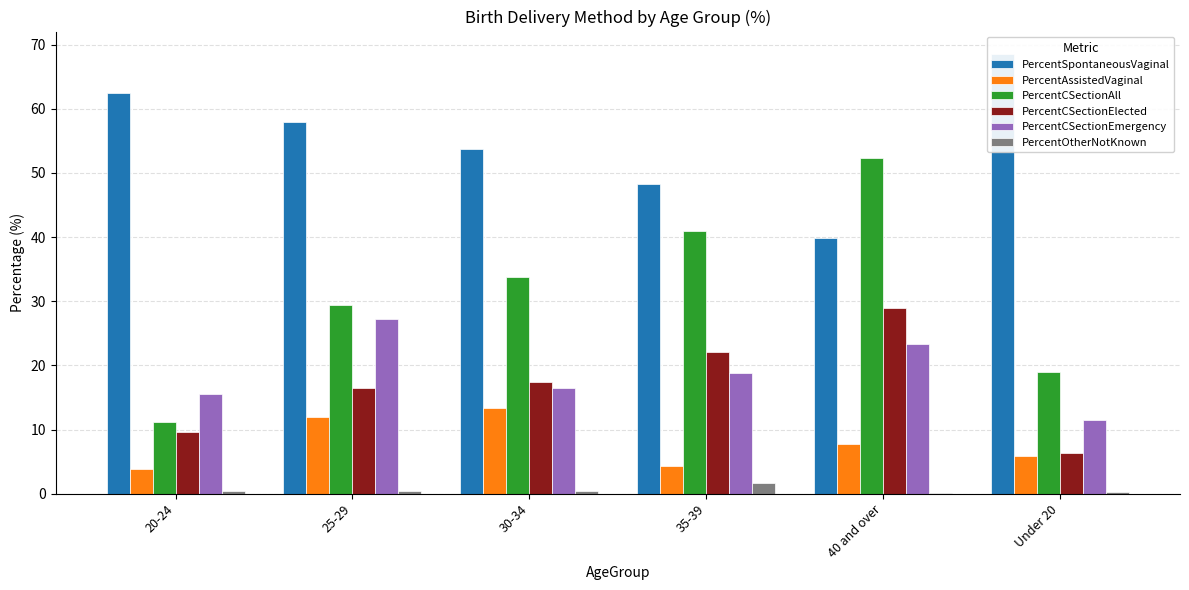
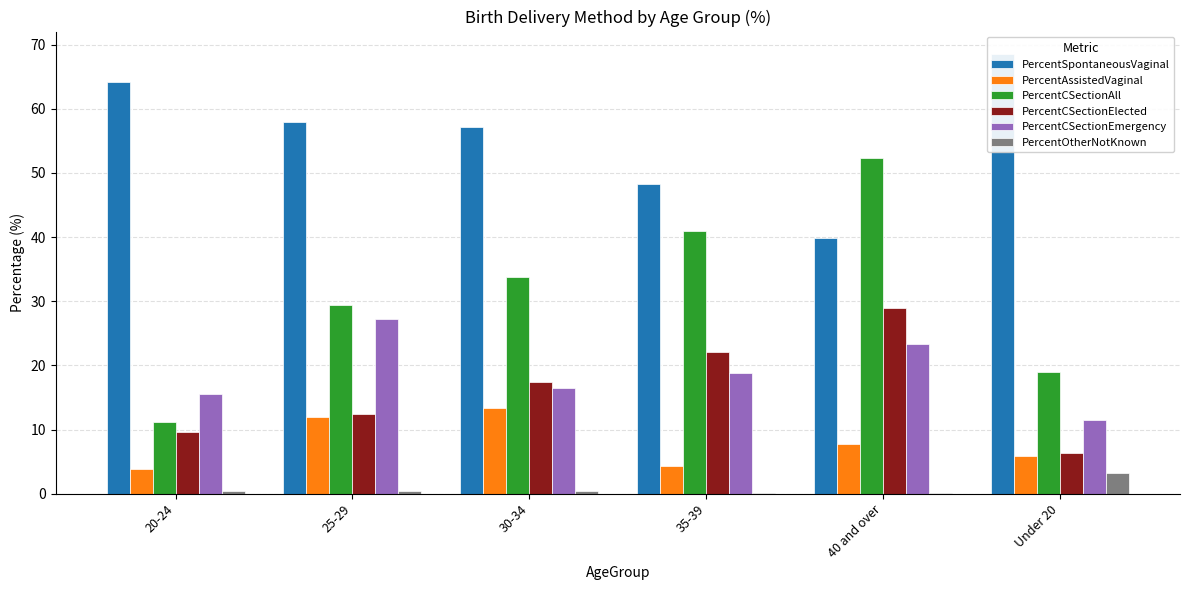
  {
    "PercentSpontaneousVaginal": {
-     "20-24": 62,
+     "20-24": 64,
      "25-29": 58,
-     "30-34": 54,
+     "30-34": 57,
      "35-39": 48,
      "40 and over": 40
    },
    "PercentAssistedVaginal": {
      "20-24": 4,
      "25-29": 12,
      "30-34": 13,
      "35-39": 4,
      "40 and over": 8,
      "Under 20": 6
    },
    "PercentCSectionAll": {
      "20-24": 11,
      "25-29": 29,
      "30-34": 34,
      "35-39": 41,
      "40 and over": 52,
      "Under 20": 19
    },
    "PercentCSectionElected": {
      "20-24": 10,
-     "25-29": 17,
+     "25-29": 13,
      "30-34": 17,
      "35-39": 22,
      "40 and over": 29,
      "Under 20": 6
    },
    "PercentCSectionEmergency": {
      "20-24": 16,
      "25-29": 27,
      "30-34": 16,
      "35-39": 19,
      "40 and over": 23,
      "Under 20": 12
    },
    "PercentOtherNotKnown": {
      "20-24": 1,
      "25-29": 1,
      "30-34": 0,
-     "35-39": 2,
-     "Under 20": 0
+     "35-39": 0,
+     "Under 20": 3
    }
  }
